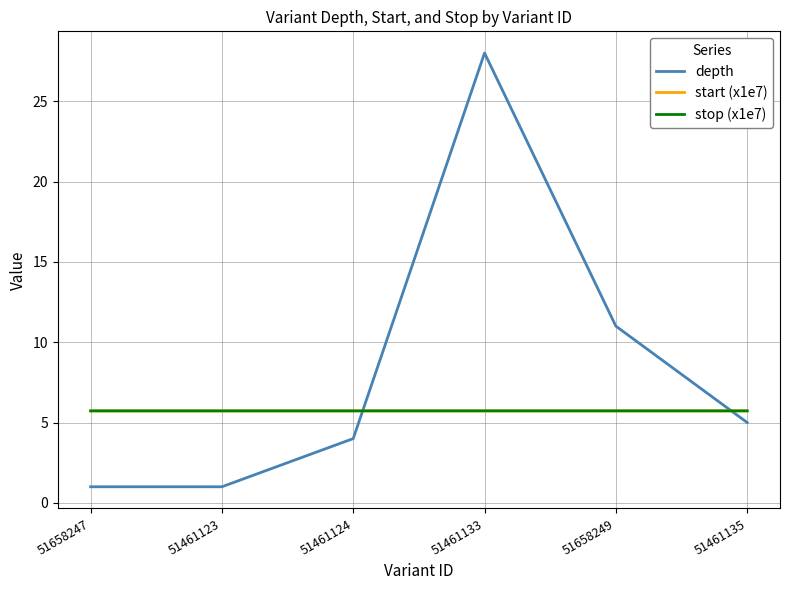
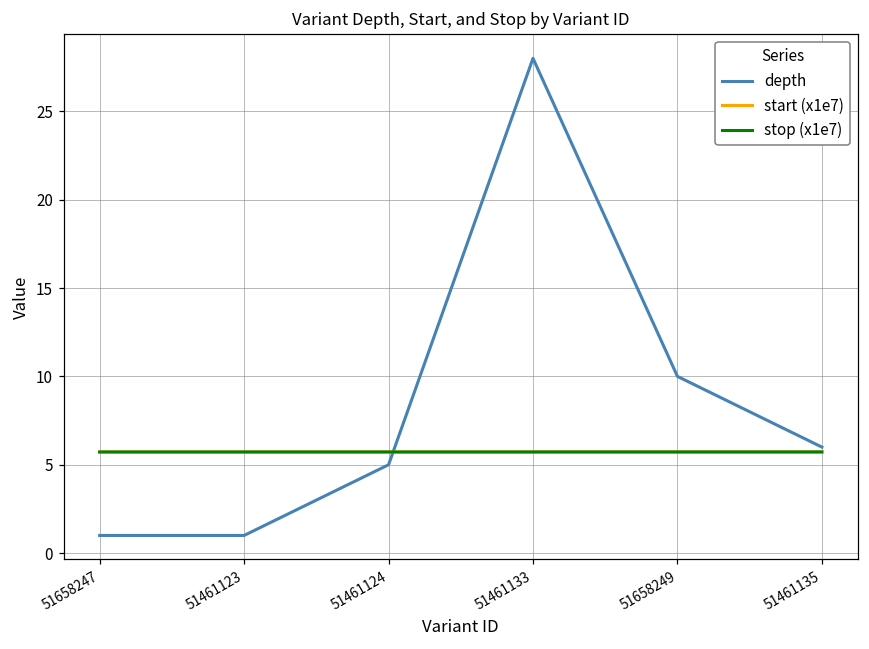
  {
    "depth": {
      "51658247": 1,
      "51461123": 1,
-     "51461124": 4,
+     "51461124": 5,
      "51461133": 28,
-     "51658249": 11,
-     "51461135": 5
+     "51658249": 10,
+     "51461135": 6
    },
    "stop (x1e7)": {
      "51658247": 5.7,
      "51461123": 5.7,
      "51461124": 5.7,
      "51461133": 5.7,
      "51658249": 5.7,
      "51461135": 5.7
    }
  }
